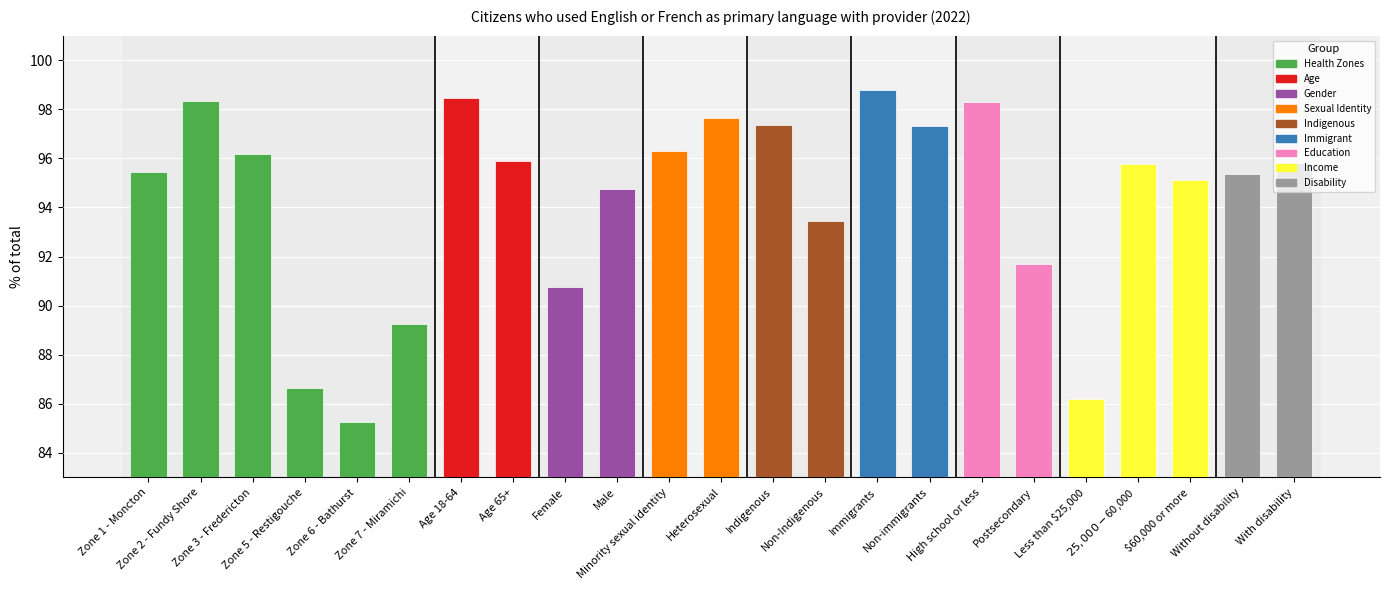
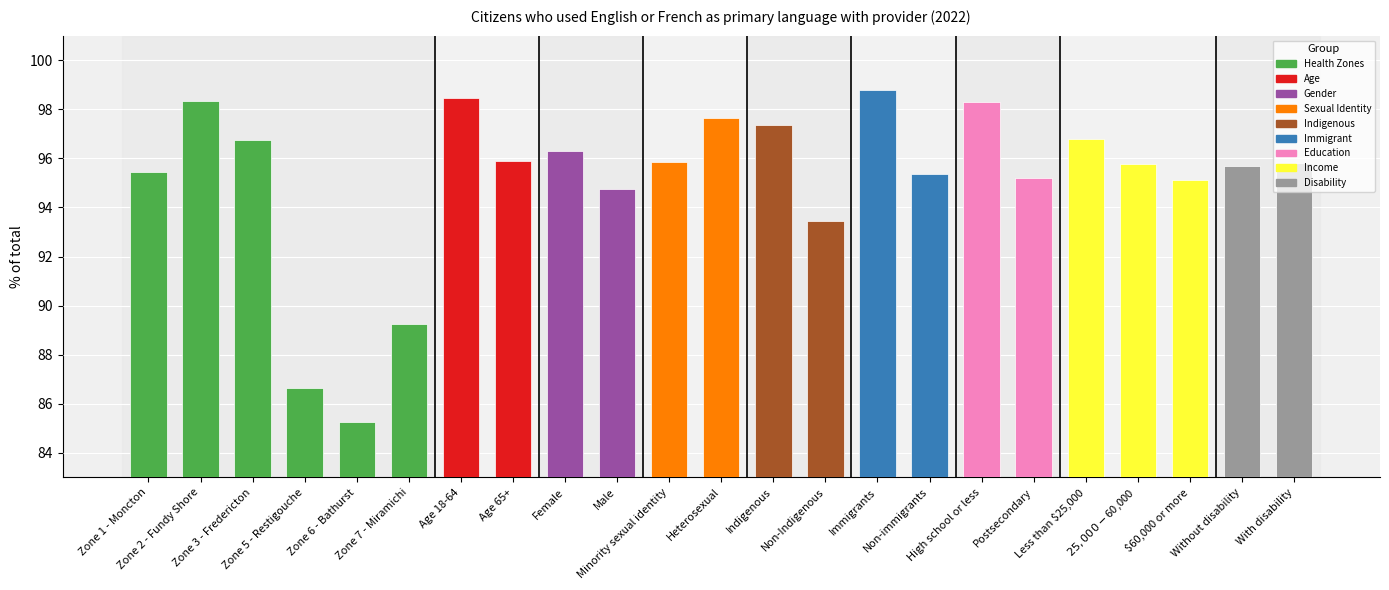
  {
    "Zone 1 - Moncton": 95.4,
    "Zone 2 - Fundy Shore": 98.3,
-   "Zone 3 - Fredericton": 96.2,
+   "Zone 3 - Fredericton": 96.7,
    "Zone 5 - Restigouche": 86.6,
    "Zone 6 - Bathurst": 85.3,
    "Zone 7 - Miramichi": 89.2,
    "Age 18-64": 98.5,
    "Age 65+": 95.9,
-   "Female": 90.8,
+   "Female": 96.3,
    "Male": 94.7,
-   "Minority sexual identity": 96.3,
+   "Minority sexual identity": 95.8,
    "Heterosexual": 97.6,
    "Indigenous": 97.3,
    "Non-Indigenous": 93.4,
    "Immigrants": 98.8,
-   "Non-immigrants": 97.3,
+   "Non-immigrants": 95.4,
    "High school or less": 98.3,
-   "Postsecondary": 91.7,
-   "Less than $25,000": 86.2,
+   "Postsecondary": 95.2,
+   "Less than $25,000": 96.8,
    "$60,000 or more": 95.1,
-   "Without disability": 95.3
+   "Without disability": 95.7
  }
